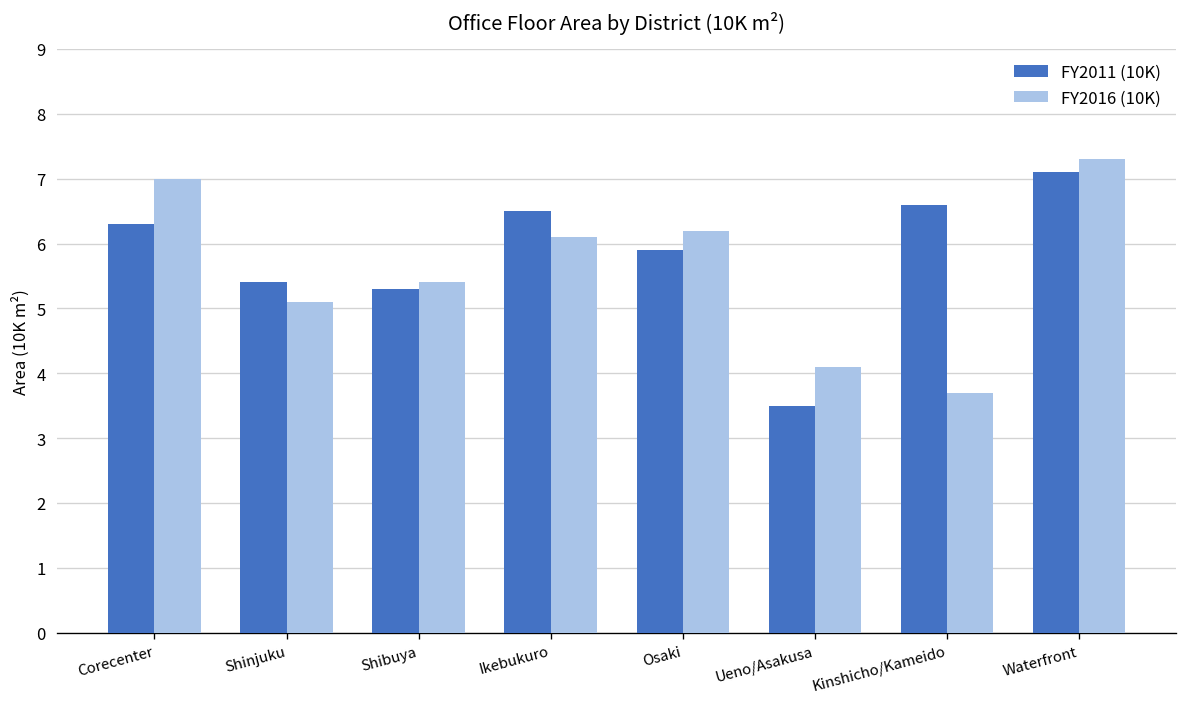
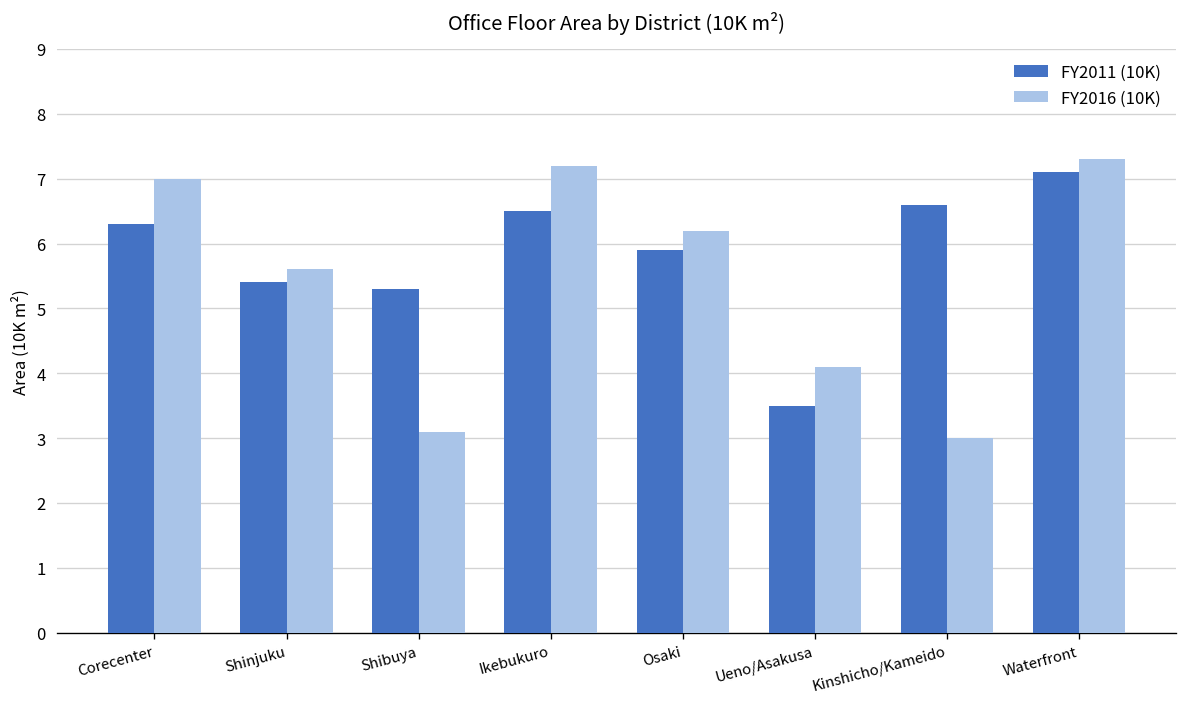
  {
    "FY2011 (10K)": {
      "Corecenter": 6.3,
      "Shinjuku": 5.4,
      "Shibuya": 5.3,
      "Ikebukuro": 6.5,
      "Osaki": 5.9,
      "Ueno/Asakusa": 3.5,
      "Kinshicho/Kameido": 6.6,
      "Waterfront": 7.1
    },
    "FY2016 (10K)": {
      "Corecenter": 7.0,
-     "Shinjuku": 5.1,
-     "Shibuya": 5.4,
-     "Ikebukuro": 6.1,
+     "Shinjuku": 5.6,
+     "Shibuya": 3.1,
+     "Ikebukuro": 7.2,
      "Osaki": 6.2,
      "Ueno/Asakusa": 4.1,
-     "Kinshicho/Kameido": 3.7,
+     "Kinshicho/Kameido": 3.0,
      "Waterfront": 7.3
    }
  }
